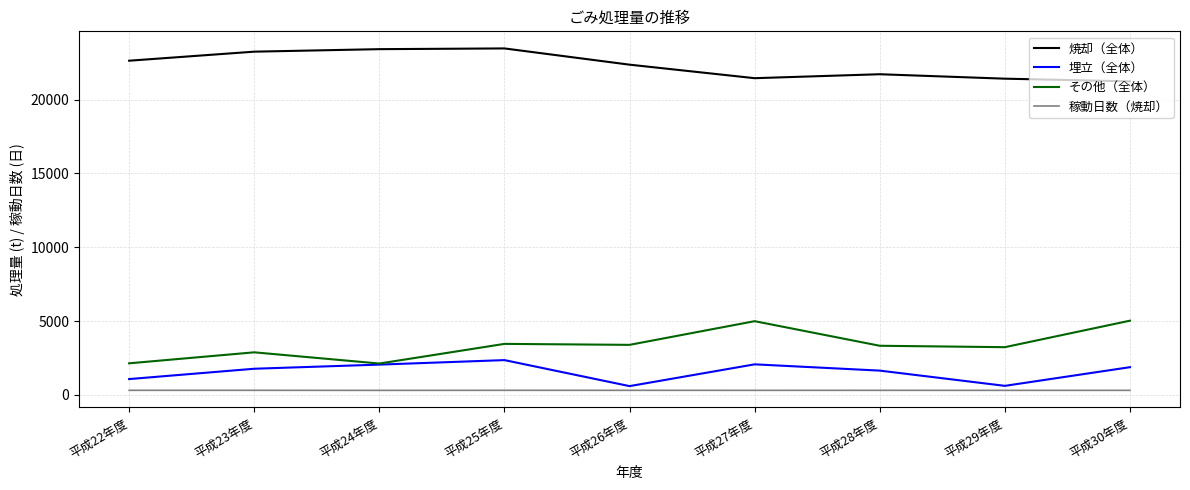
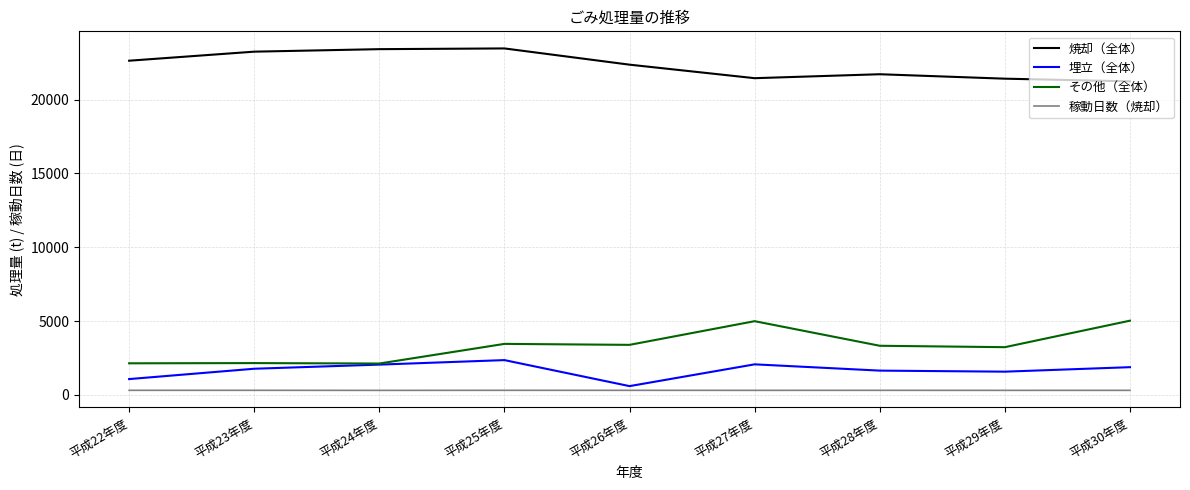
  {
    "焼却（全体）": {
      "平成22年度": 22600,
      "平成23年度": 23200,
      "平成24年度": 23400,
      "平成25年度": 23500,
      "平成26年度": 22400,
      "平成27年度": 21500,
      "平成28年度": 21700,
      "平成29年度": 21400
    },
    "埋立（全体）": {
      "平成22年度": 1100,
      "平成23年度": 1800,
      "平成25年度": 2400,
      "平成26年度": 600,
      "平成27年度": 2100,
      "平成28年度": 1600,
-     "平成29年度": 600,
+     "平成29年度": 1600,
      "平成30年度": 1900
    },
    "その他（全体）": {
      "平成22年度": 2100,
-     "平成23年度": 2900,
+     "平成23年度": 2200,
      "平成25年度": 3500,
      "平成26年度": 3400,
      "平成27年度": 5000,
      "平成28年度": 3300,
      "平成29年度": 3200,
      "平成30年度": 5000
    },
    "稼動日数（焼却）": {
      "平成22年度": 300,
      "平成23年度": 300,
      "平成24年度": 300,
      "平成25年度": 300,
      "平成26年度": 300,
      "平成27年度": 300,
      "平成28年度": 300,
      "平成29年度": 300,
      "平成30年度": 300
    }
  }
